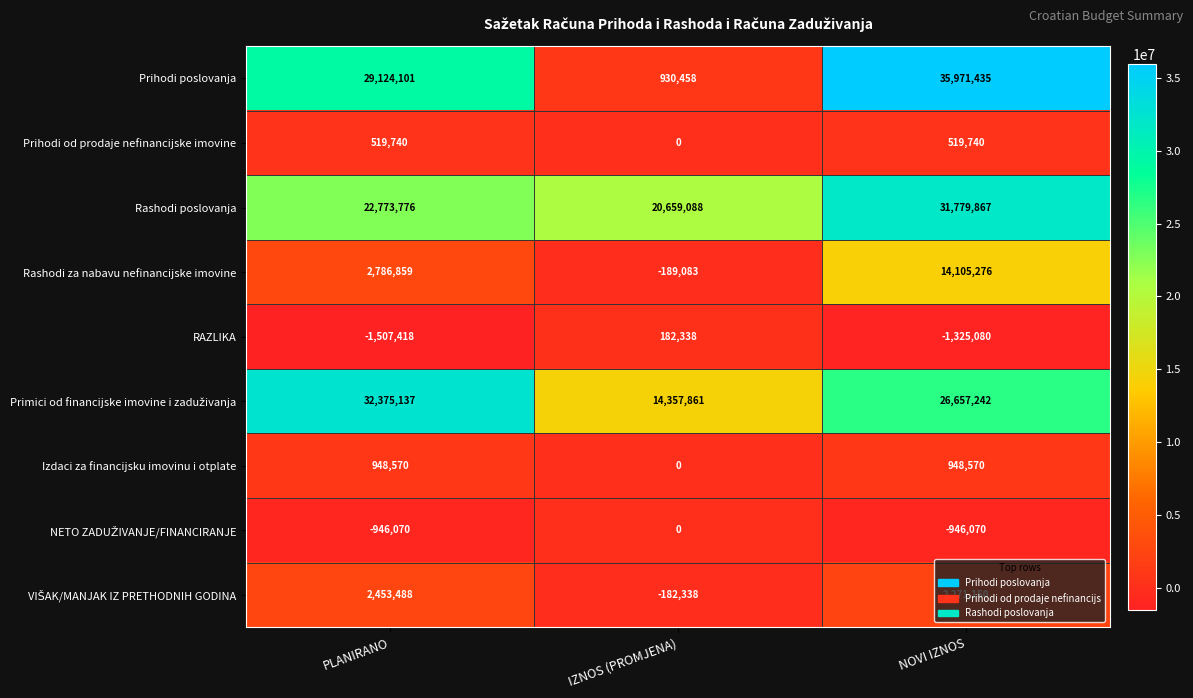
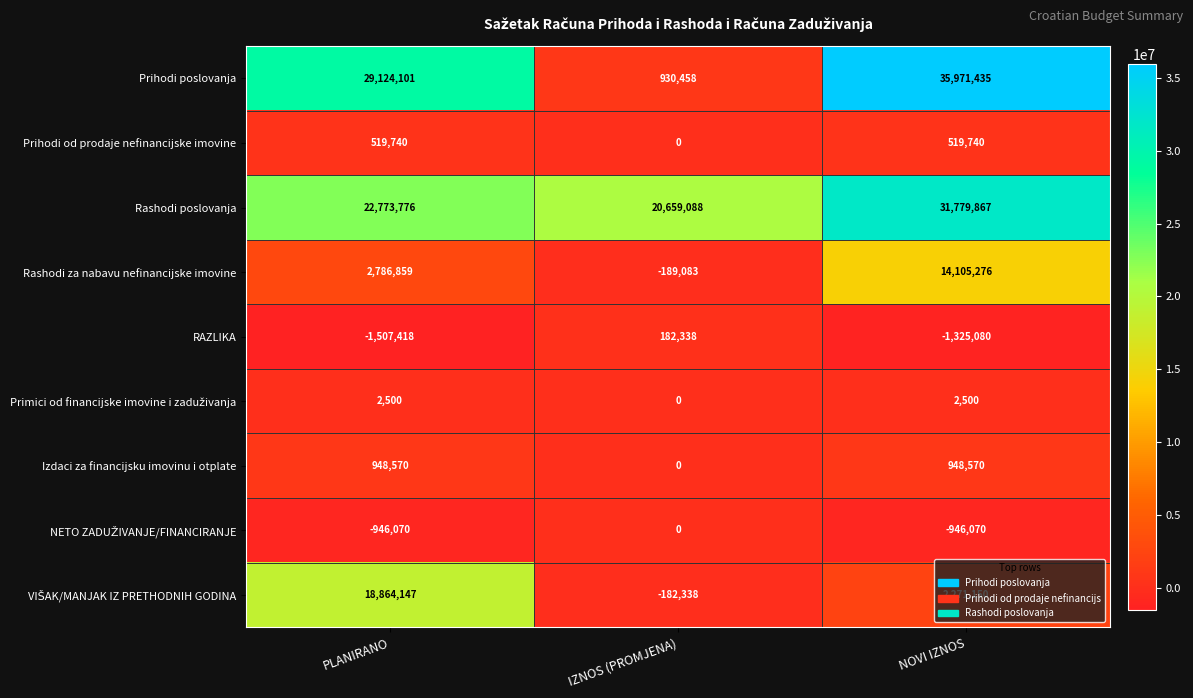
  {
    "Prihodi poslovanja": {
      "PLANIRANO": "29,124,101",
      "IZNOS (PROMJENA)": "930,458",
      "NOVI IZNOS": "35,971,435"
    },
    "Prihodi od prodaje nefinancijske imovine": {
      "PLANIRANO": "519,740",
      "IZNOS (PROMJENA)": "0",
      "NOVI IZNOS": "519,740"
    },
    "Rashodi poslovanja": {
      "PLANIRANO": "22,773,776",
      "IZNOS (PROMJENA)": "20,659,088",
      "NOVI IZNOS": "31,779,867"
    },
    "Rashodi za nabavu nefinancijske imovine": {
      "PLANIRANO": "2,786,859",
      "IZNOS (PROMJENA)": "-189,083",
      "NOVI IZNOS": "14,105,276"
    },
    "RAZLIKA": {
      "PLANIRANO": "-1,507,418",
      "IZNOS (PROMJENA)": "182,338",
      "NOVI IZNOS": "-1,325,080"
    },
    "Primici od financijske imovine i zaduživanja": {
-     "PLANIRANO": "32,375,137",
-     "IZNOS (PROMJENA)": "14,357,861",
-     "NOVI IZNOS": "26,657,242"
+     "PLANIRANO": "2,500",
+     "IZNOS (PROMJENA)": "0",
+     "NOVI IZNOS": "2,500"
    },
    "Izdaci za financijsku imovinu i otplate": {
      "PLANIRANO": "948,570",
      "IZNOS (PROMJENA)": "0",
      "NOVI IZNOS": "948,570"
    },
    "NETO ZADUŽIVANJE/FINANCIRANJE": {
      "PLANIRANO": "-946,070",
      "IZNOS (PROMJENA)": "0",
      "NOVI IZNOS": "-946,070"
    },
    "VIŠAK/MANJAK IZ PRETHODNIH GODINA": {
-     "PLANIRANO": "2,453,488",
+     "PLANIRANO": "18,864,147",
      "IZNOS (PROMJENA)": "-182,338"
    }
  }
